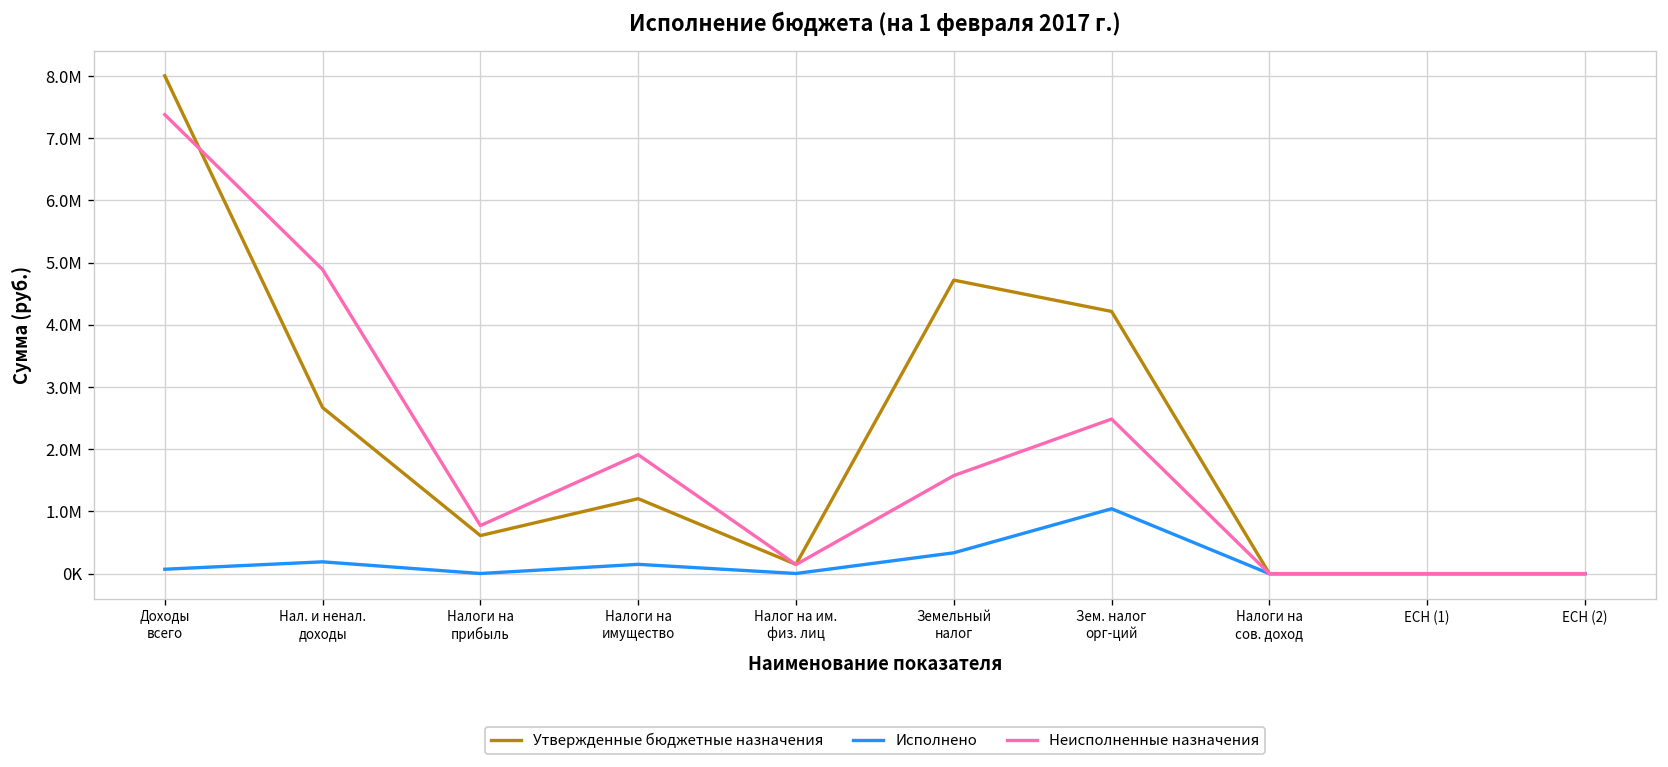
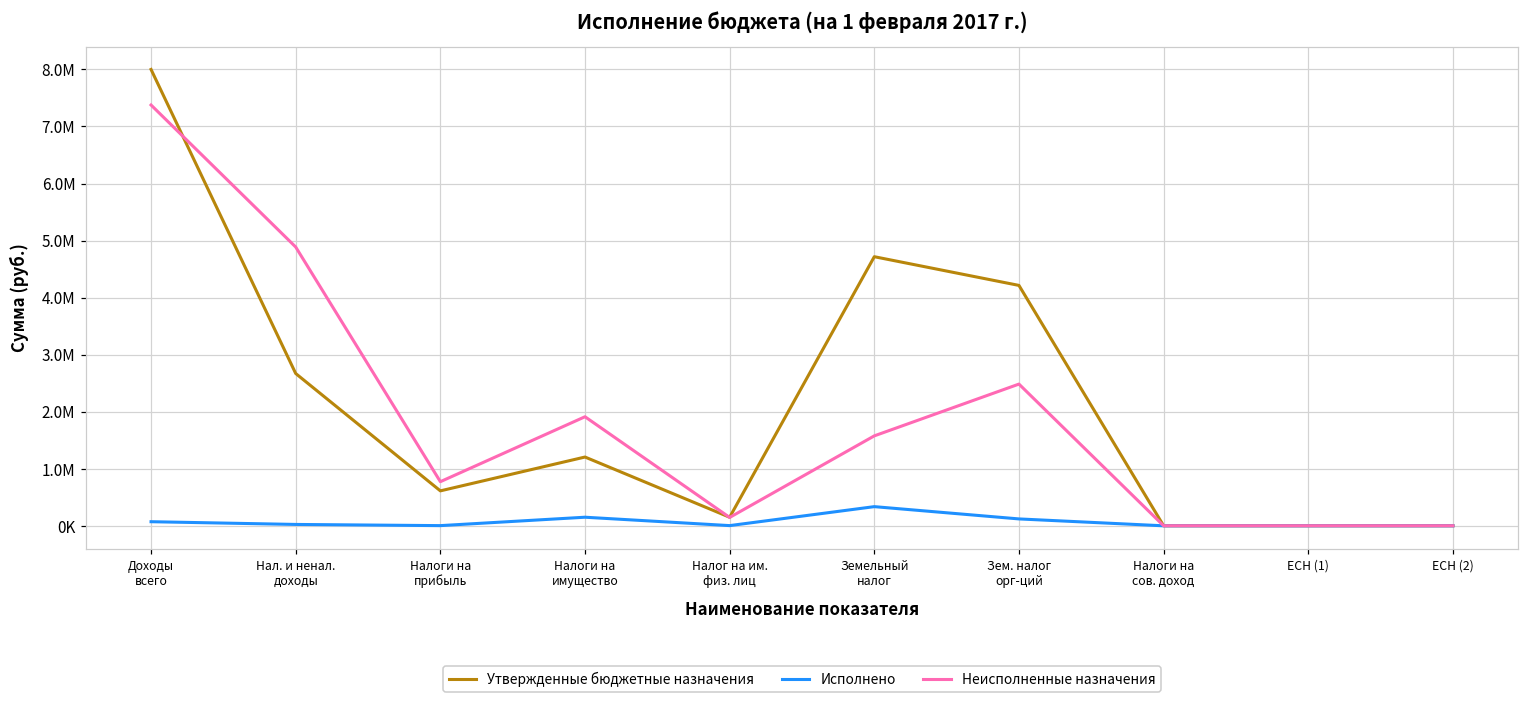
  {
    "Утвержденные бюджетные назначения": {
      "Доходы всего": 8000000,
      "Нал. и ненал. доходы": 2700000,
      "Налоги на прибыль": 600000,
      "Налоги на имущество": 1200000,
      "Земельный налог": 4700000,
      "Зем. налог орг-ций": 4200000
    },
    "Исполнено": {
      "Доходы всего": 100000,
-     "Нал. и ненал. доходы": 200000,
+     "Нал. и ненал. доходы": 0,
      "Налоги на прибыль": 0,
      "Налоги на имущество": 200000,
      "Налог на им. физ. лиц": 0,
      "Земельный налог": 300000,
-     "Зем. налог орг-ций": 1000000
+     "Зем. налог орг-ций": 100000
    },
    "Неисполненные назначения": {
      "Доходы всего": 7400000,
      "Нал. и ненал. доходы": 4900000,
      "Налоги на прибыль": 800000,
      "Налоги на имущество": 1900000,
      "Земельный налог": 1600000,
      "Зем. налог орг-ций": 2500000
    }
  }
